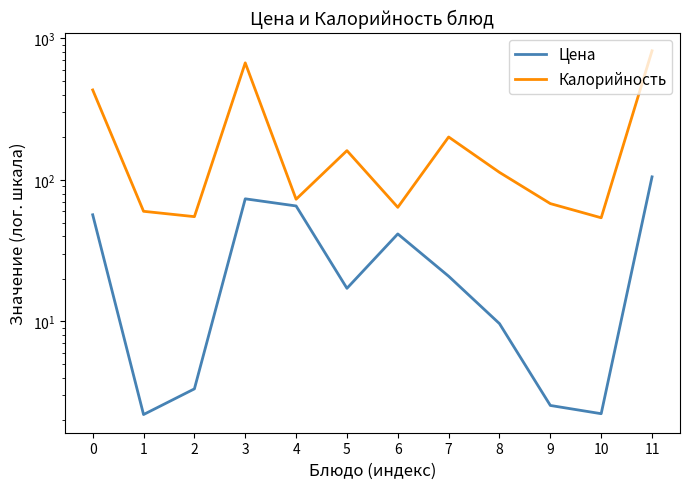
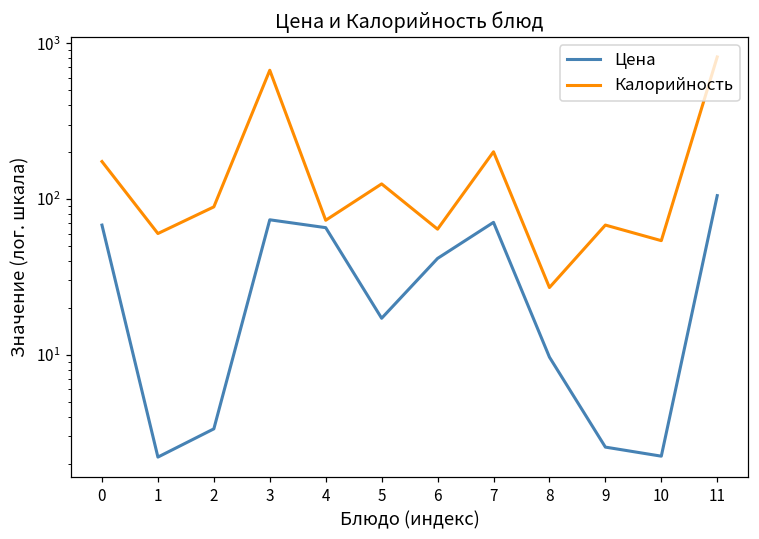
  {
    "Цена": {
-     "0": 57,
+     "0": 70,
      "1": 2.2,
      "2": 3.3,
      "3": 70,
      "4": 70,
      "5": 17,
      "6": 42,
-     "7": 21,
+     "7": 70,
      "8": 10,
      "9": 2.6,
      "10": 2.2,
      "11": 110
    },
    "Калорийность": {
-     "0": 430,
+     "0": 170,
      "1": 60,
-     "2": 55,
+     "2": 90,
      "3": 700,
      "4": 70,
-     "5": 160,
+     "5": 130,
      "6": 60,
      "7": 200,
-     "8": 110,
+     "8": 27,
      "9": 70,
      "10": 54
    }
  }
